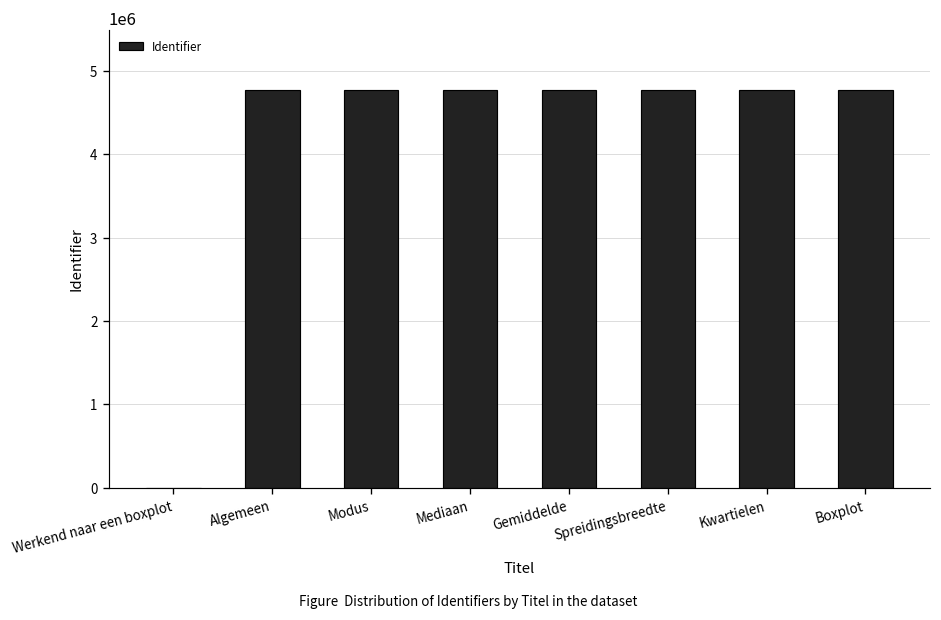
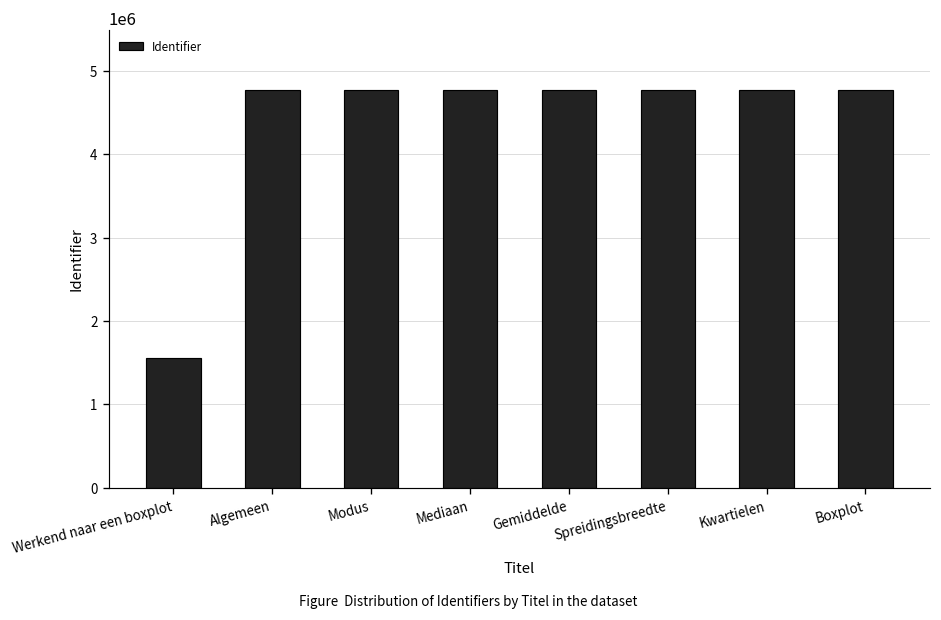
  {
-   "Werkend naar een boxplot": 0,
+   "Werkend naar een boxplot": 1600000,
    "Algemeen": 4800000,
    "Modus": 4800000,
    "Mediaan": 4800000,
    "Gemiddelde": 4800000,
    "Spreidingsbreedte": 4800000,
    "Kwartielen": 4800000,
    "Boxplot": 4800000
  }
